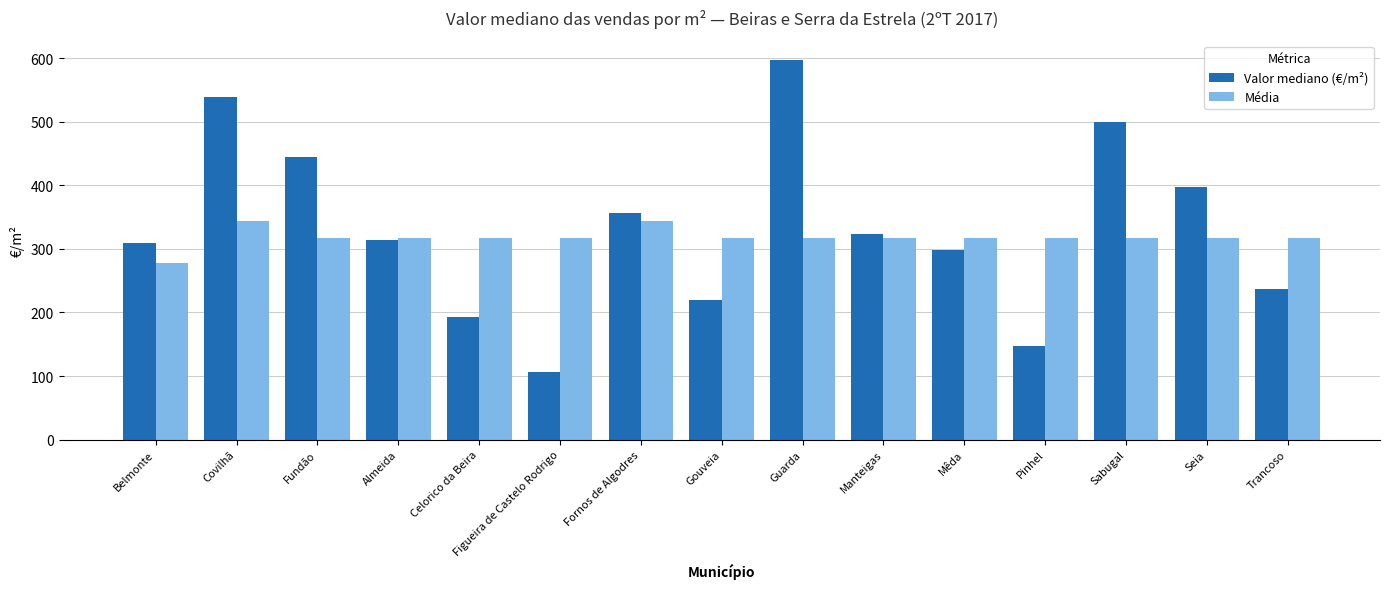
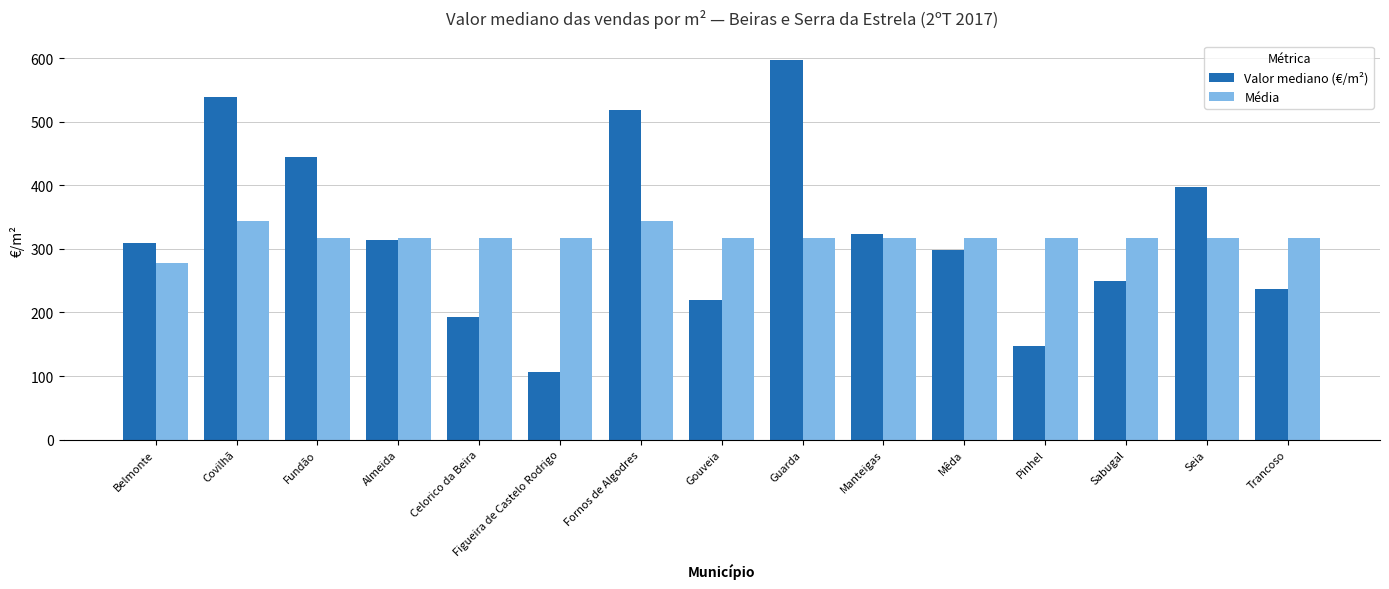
  {
    "Valor mediano (€/m²)": {
      "Belmonte": 310,
      "Covilhã": 540,
      "Fundão": 440,
      "Almeida": 310,
      "Celorico da Beira": 190,
      "Figueira de Castelo Rodrigo": 110,
-     "Fornos de Algodres": 360,
+     "Fornos de Algodres": 520,
      "Gouveia": 220,
      "Guarda": 600,
      "Manteigas": 320,
      "Mêda": 300,
      "Pinhel": 150,
-     "Sabugal": 500,
+     "Sabugal": 250,
      "Seia": 400,
      "Trancoso": 240
    },
    "Média": {
      "Belmonte": 280,
      "Covilhã": 340,
      "Fundão": 320,
      "Almeida": 320,
      "Celorico da Beira": 320,
      "Figueira de Castelo Rodrigo": 320,
      "Fornos de Algodres": 340,
      "Gouveia": 320,
      "Guarda": 320,
      "Manteigas": 320,
      "Mêda": 320,
      "Pinhel": 320,
      "Sabugal": 320,
      "Seia": 320,
      "Trancoso": 320
    }
  }
